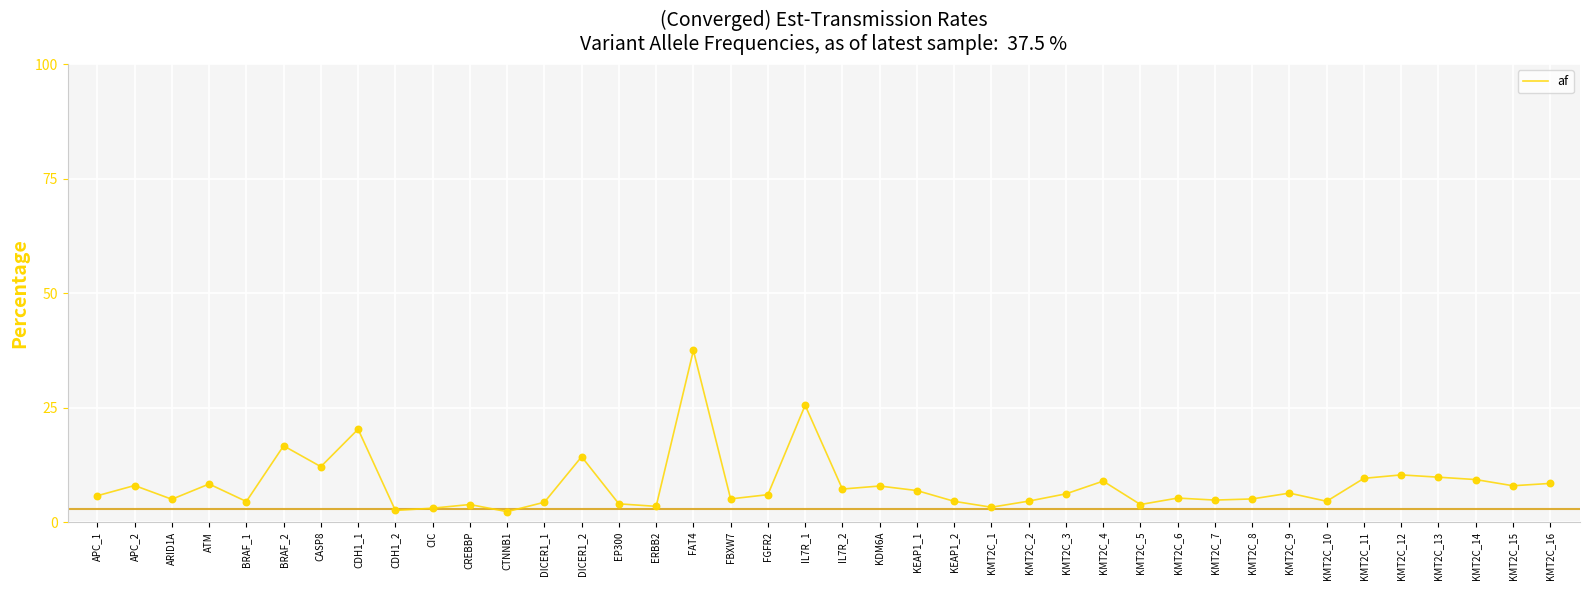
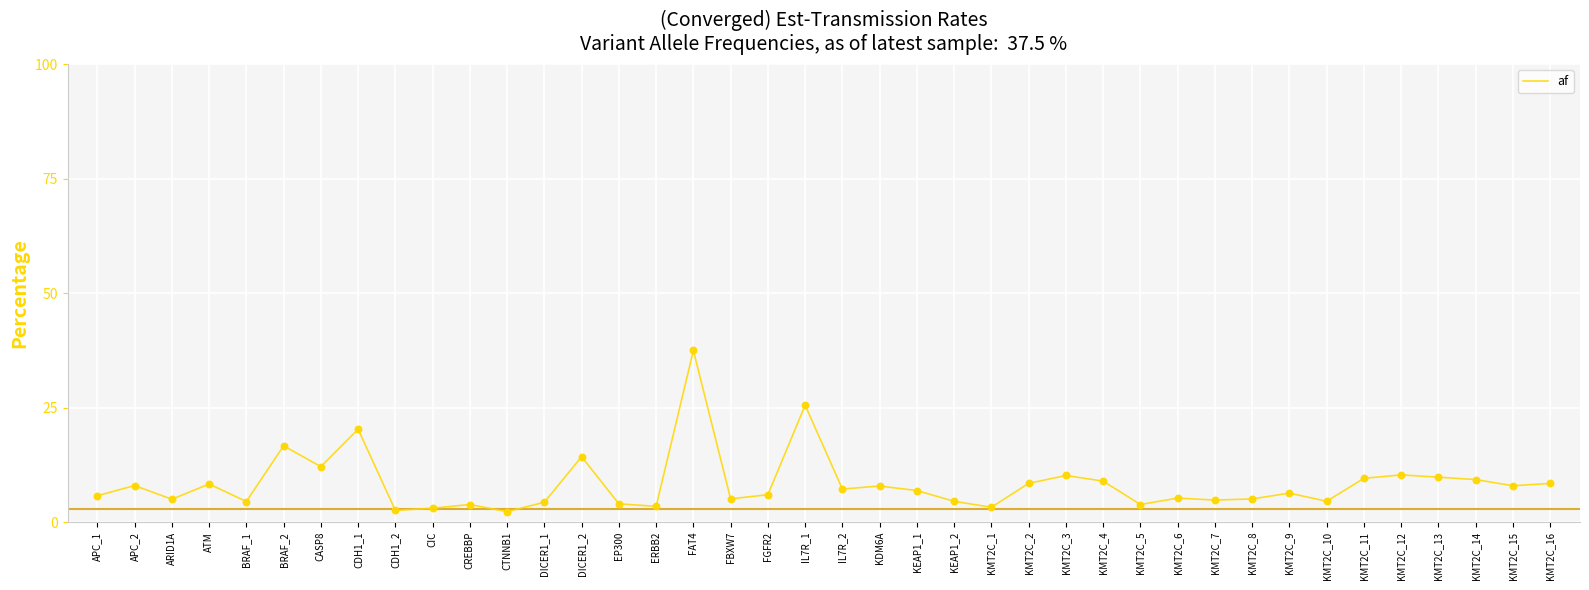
  {
    "APC_1": 6,
    "APC_2": 8,
    "ARID1A": 5,
    "ATM": 8,
    "BRAF_1": 5,
    "BRAF_2": 17,
    "CASP8": 12,
    "CDH1_1": 20,
    "CDH1_2": 3,
    "CIC": 3,
    "CREBBP": 4,
    "CTNNB1": 2,
    "DICER1_1": 4,
    "DICER1_2": 14,
    "EP300": 4,
    "ERBB2": 3,
    "FAT4": 38,
    "FBXW7": 5,
    "FGFR2": 6,
    "IL7R_1": 26,
    "IL7R_2": 7,
    "KDM6A": 8,
    "KEAP1_1": 7,
    "KEAP1_2": 5,
    "KMT2C_1": 3,
-   "KMT2C_2": 5,
-   "KMT2C_3": 6,
+   "KMT2C_2": 8,
+   "KMT2C_3": 10,
    "KMT2C_4": 9,
    "KMT2C_5": 4,
    "KMT2C_6": 5,
    "KMT2C_7": 5,
    "KMT2C_8": 5,
    "KMT2C_9": 6,
    "KMT2C_10": 5,
    "KMT2C_11": 10,
    "KMT2C_12": 10,
    "KMT2C_13": 10,
    "KMT2C_14": 9,
    "KMT2C_15": 8,
    "KMT2C_16": 8
  }
